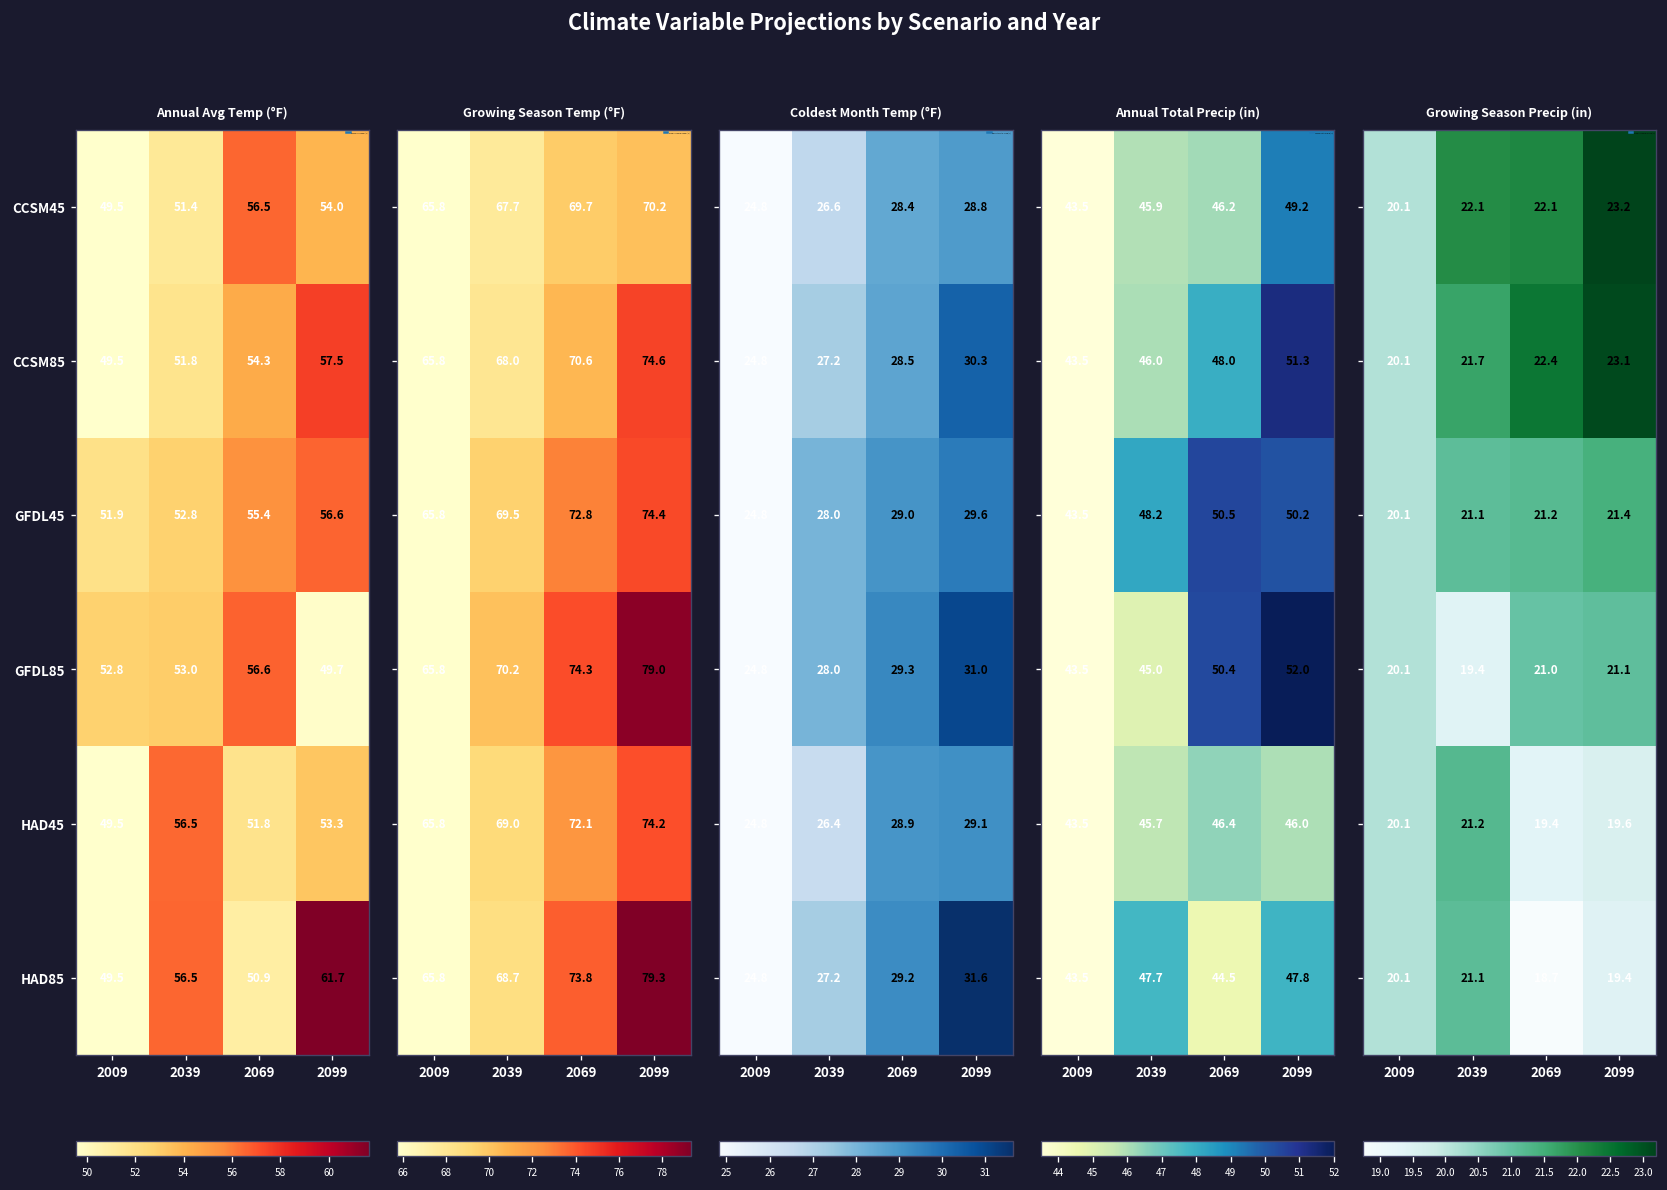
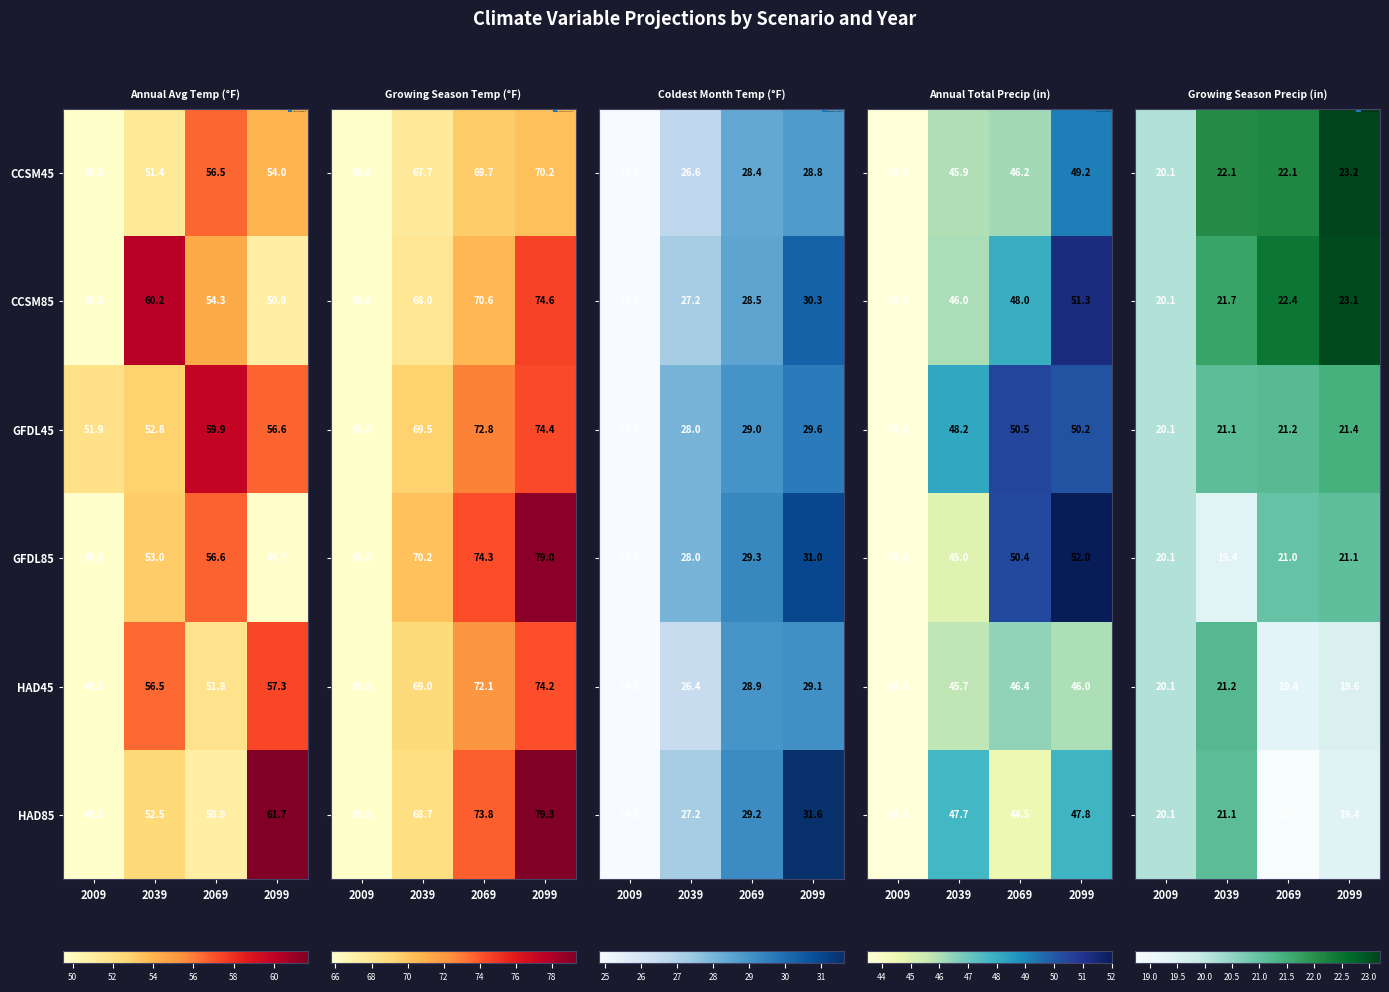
  {
    "Annual Avg Temp (°F)": {
      "CCSM45": {
        "2009": 49.5,
        "2039": 51.4,
        "2069": 56.5,
        "2099": 54.0
      },
      "CCSM85": {
        "2009": 49.5,
-       "2039": 51.8,
+       "2039": 60.2,
        "2069": 54.3,
-       "2099": 57.5
+       "2099": 50.9
      },
      "GFDL45": {
        "2009": 51.9,
        "2039": 52.8,
-       "2069": 55.4,
+       "2069": 59.9,
        "2099": 56.6
      },
      "GFDL85": {
-       "2009": 52.8,
+       "2009": 49.5,
        "2039": 53.0,
        "2069": 56.6,
        "2099": 49.7
      },
      "HAD45": {
        "2009": 49.5,
        "2039": 56.5,
        "2069": 51.8,
-       "2099": 53.3
+       "2099": 57.3
      },
      "HAD85": {
        "2009": 49.5,
-       "2039": 56.5,
+       "2039": 52.5,
        "2069": 50.9,
        "2099": 61.7
      }
    }
  }
